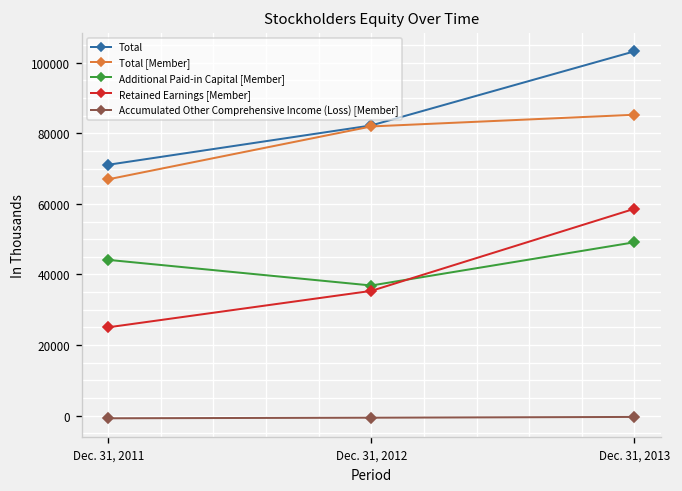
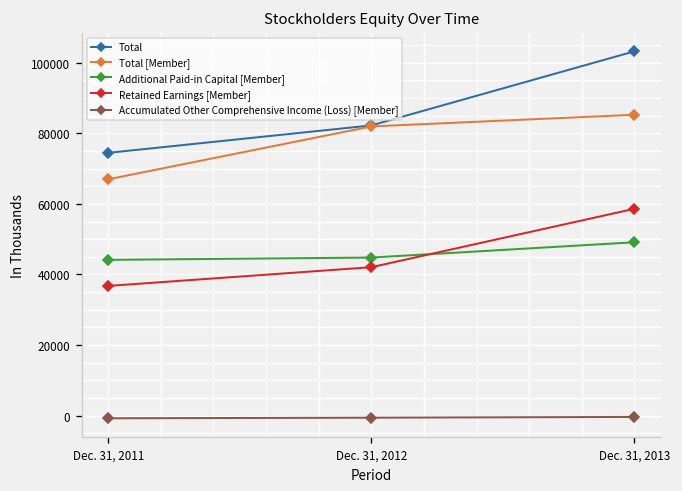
  {
    "Total": {
-     "Dec. 31, 2011": 71000,
+     "Dec. 31, 2011": 74000,
      "Dec. 31, 2013": 103000
    },
    "Total [Member]": {
      "Dec. 31, 2011": 67000,
      "Dec. 31, 2013": 85000
    },
    "Additional Paid-in Capital [Member]": {
      "Dec. 31, 2011": 44000,
-     "Dec. 31, 2012": 37000,
+     "Dec. 31, 2012": 45000,
      "Dec. 31, 2013": 49000
    },
    "Retained Earnings [Member]": {
-     "Dec. 31, 2011": 25000,
-     "Dec. 31, 2012": 35000,
+     "Dec. 31, 2011": 37000,
+     "Dec. 31, 2012": 42000,
      "Dec. 31, 2013": 59000
    },
    "Accumulated Other Comprehensive Income (Loss) [Member]": {
      "Dec. 31, 2011": -1000,
      "Dec. 31, 2012": -1000,
      "Dec. 31, 2013": 0
    }
  }
